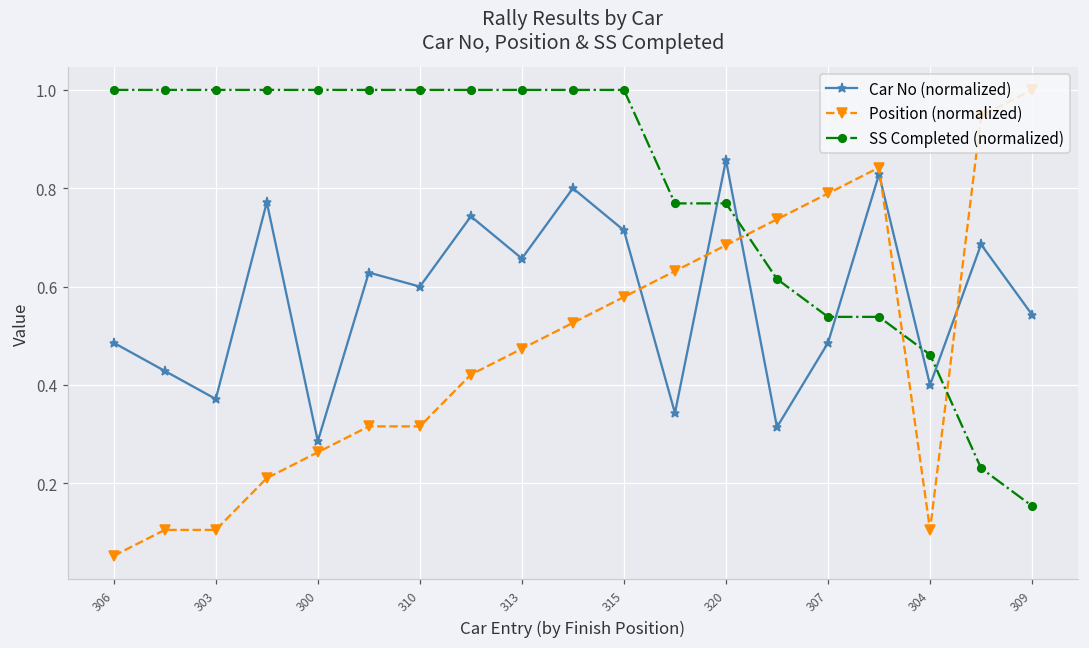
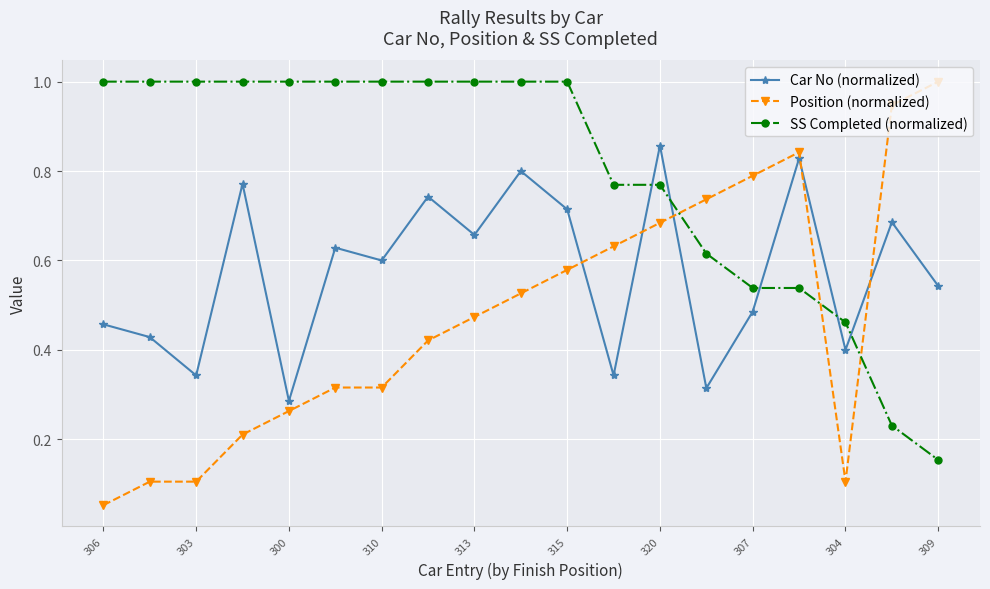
  {
    "Car No (normalized)": {
-     "306": 0.49,
-     "303": 0.37,
+     "306": 0.46,
+     "303": 0.34,
      "300": 0.29,
      "310": 0.60,
      "313": 0.66,
      "315": 0.71,
      "320": 0.86,
      "307": 0.49,
      "304": 0.40,
      "309": 0.54
    },
    "Position (normalized)": {
      "306": 0.05,
      "303": 0.11,
      "300": 0.26,
      "310": 0.32,
      "313": 0.47,
      "315": 0.58,
      "320": 0.68,
      "307": 0.79,
      "304": 0.11
    },
    "SS Completed (normalized)": {
      "306": 1.00,
      "303": 1.00,
      "300": 1.00,
      "310": 1.00,
      "313": 1.00,
      "315": 1.00,
      "320": 0.77,
      "307": 0.54,
      "304": 0.46,
      "309": 0.15
    }
  }
